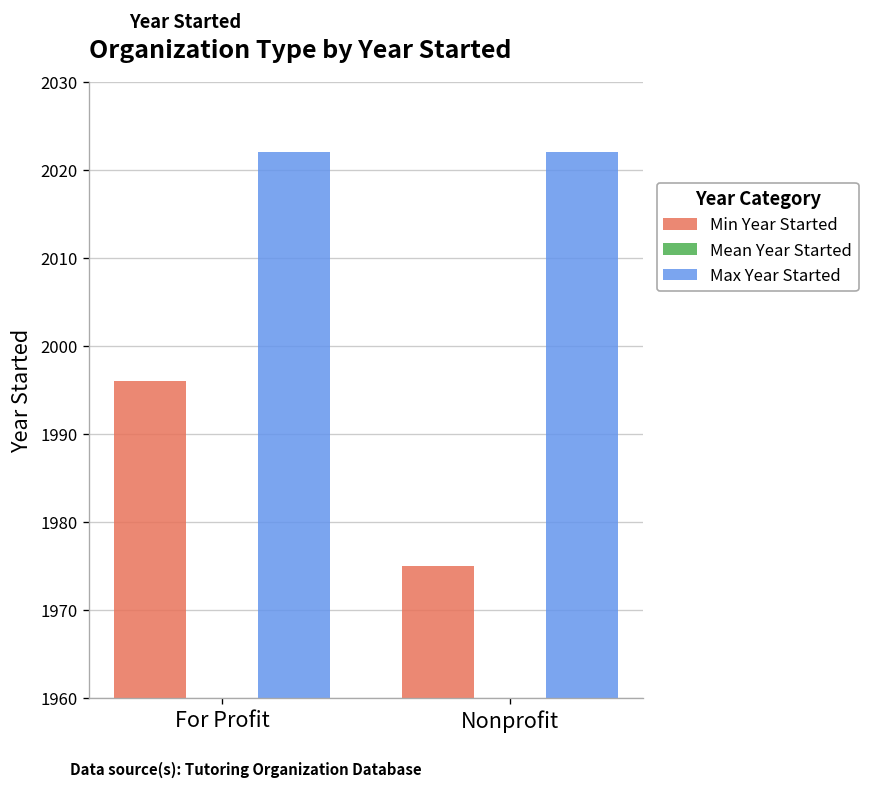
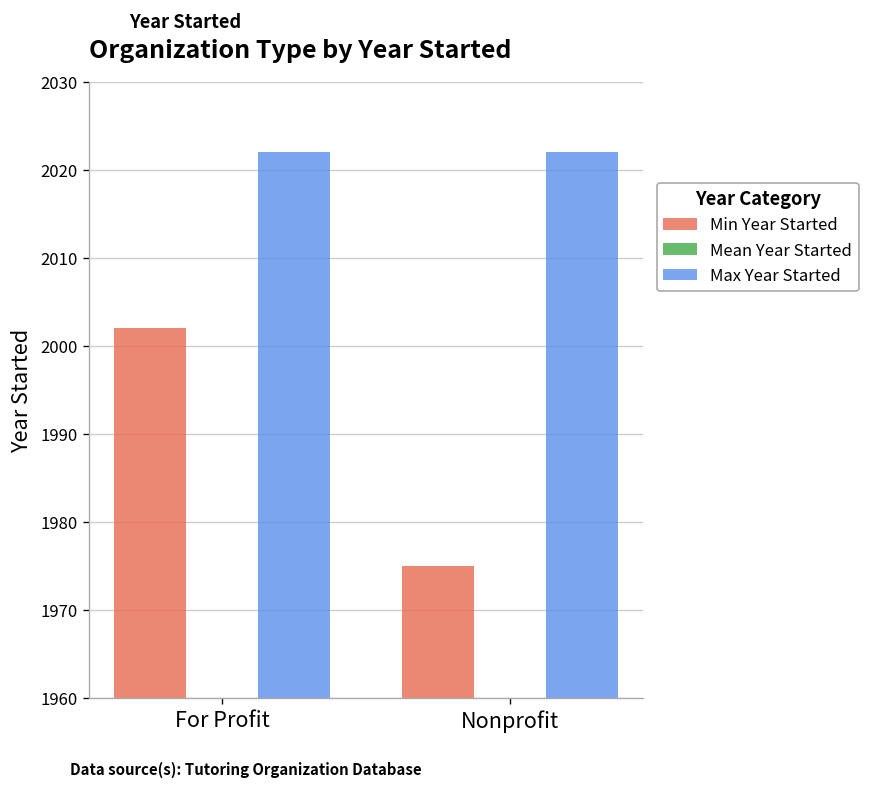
  {
    "Min Year Started": {
-     "For Profit": 1996,
+     "For Profit": 2002,
      "Nonprofit": 1975
    },
    "Max Year Started": {
      "For Profit": 2022,
      "Nonprofit": 2022
    }
  }
